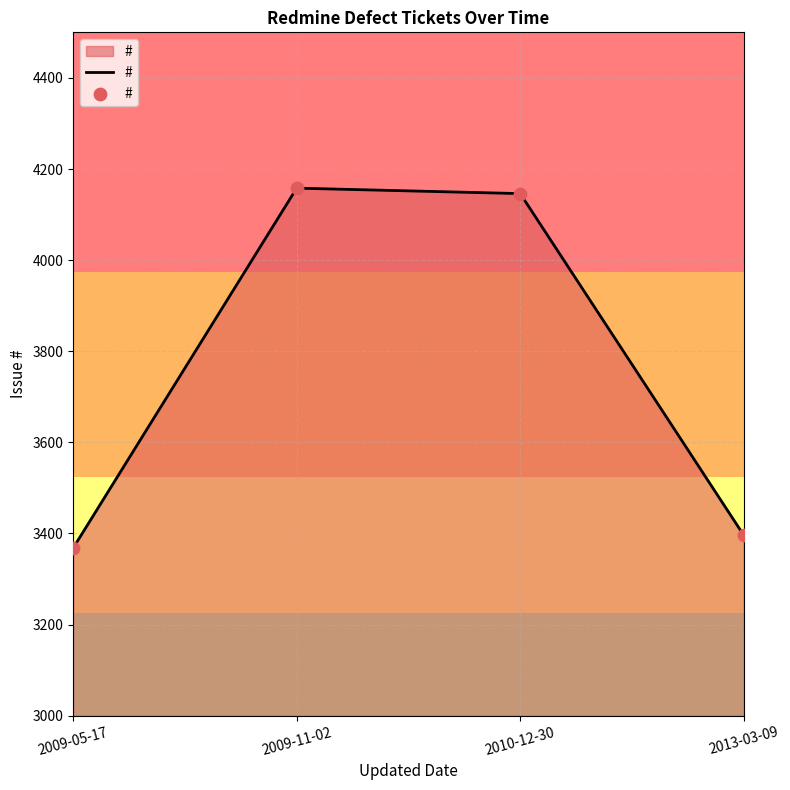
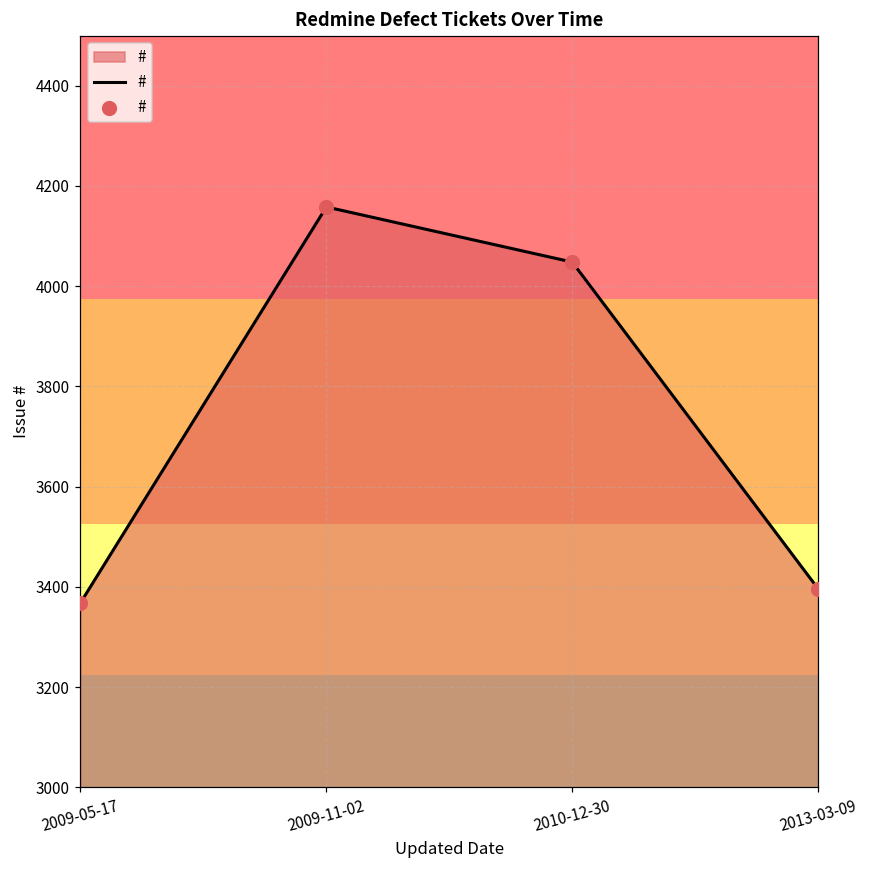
  {
    "2009-05-17": 3370,
    "2009-11-02": 4160,
-   "2010-12-30": 4150,
+   "2010-12-30": 4050,
    "2013-03-09": 3400
  }
